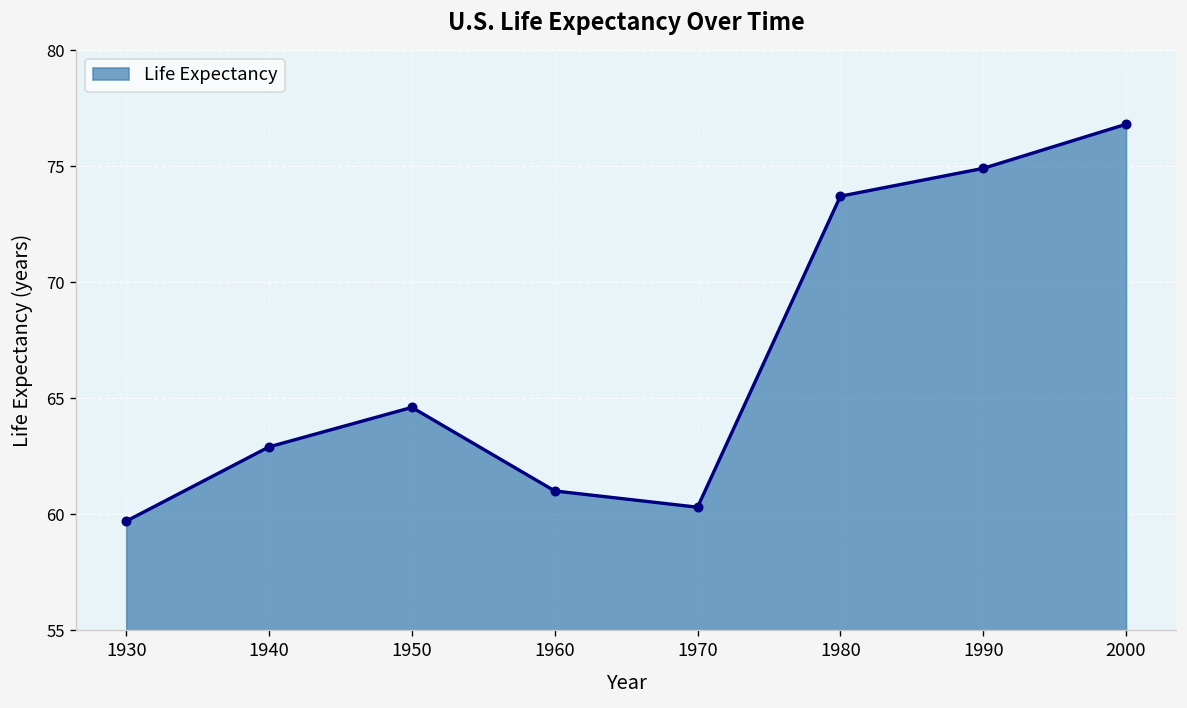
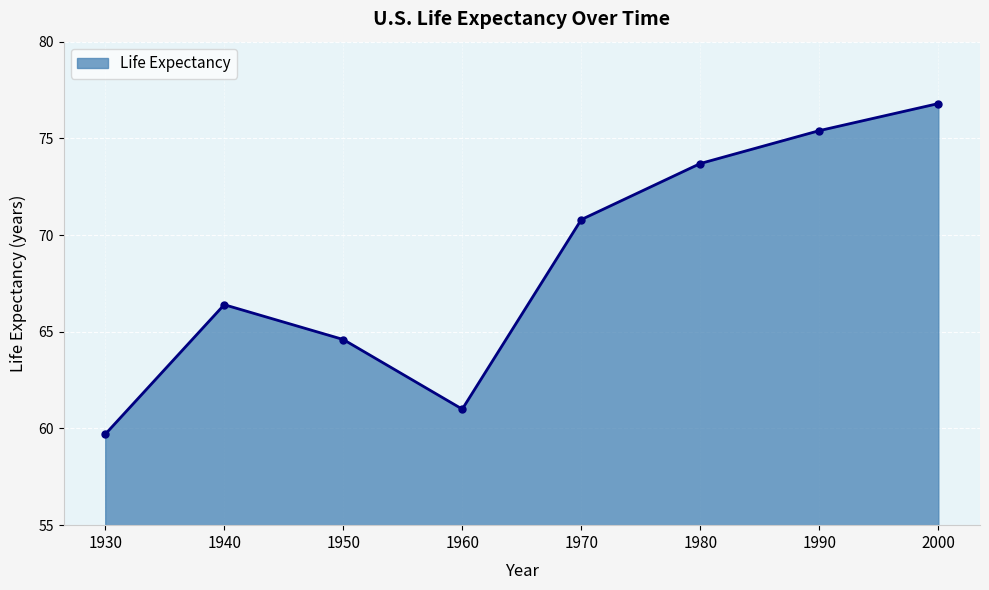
  {
    "1930": 59.7,
-   "1940": 62.9,
+   "1940": 66.4,
    "1950": 64.6,
    "1960": 61.0,
-   "1970": 60.3,
+   "1970": 70.8,
    "1980": 73.7,
-   "1990": 74.9,
+   "1990": 75.4,
    "2000": 76.8
  }
